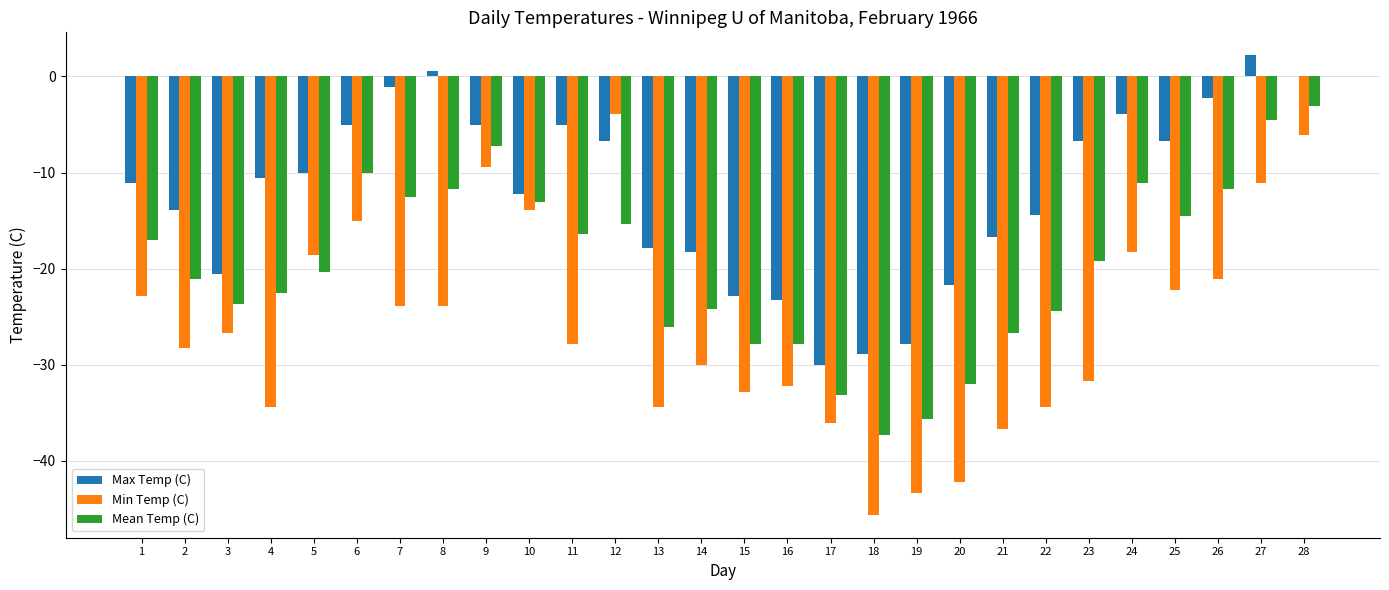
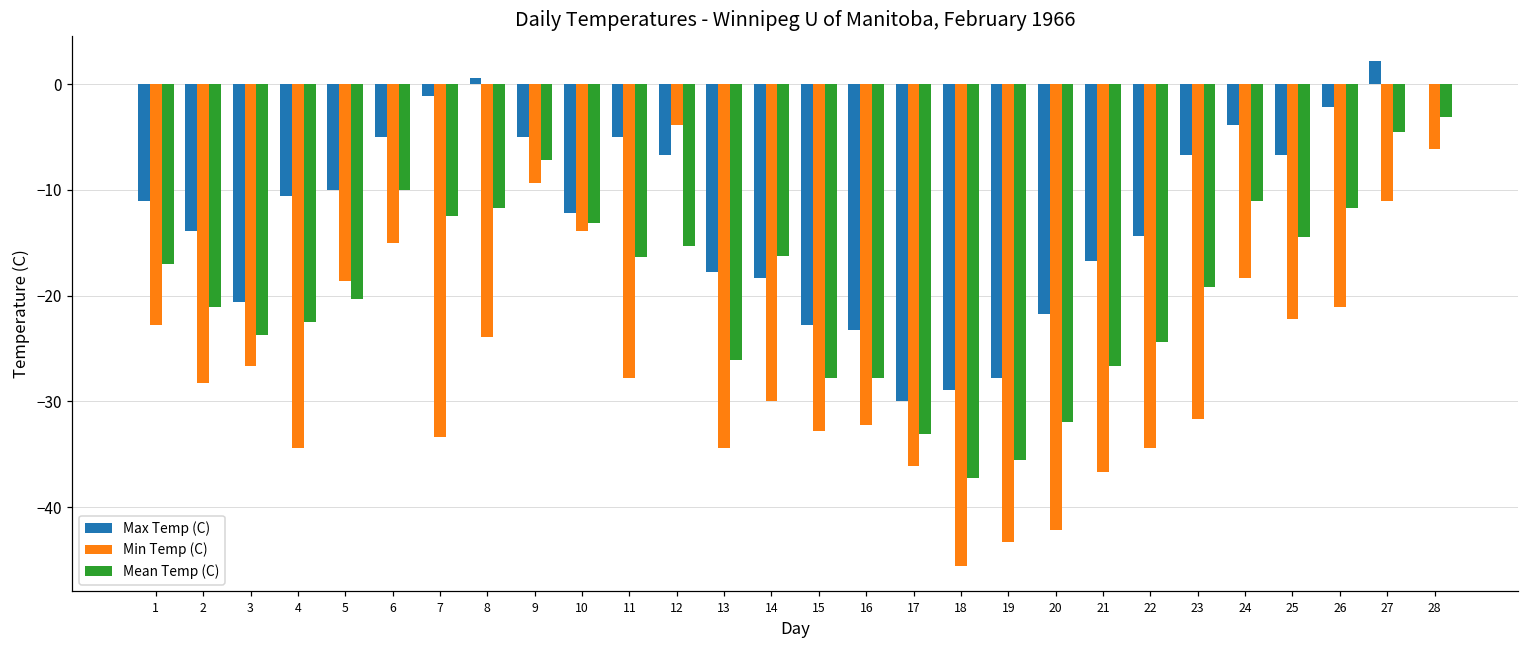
  {
    "Max Temp (C)": {
      "1": -11,
      "2": -14,
      "3": -21,
      "4": -11,
      "5": -10,
      "6": -5,
      "7": -1,
      "8": 1,
      "9": -5,
      "10": -12,
      "11": -5,
      "12": -7,
      "13": -18,
      "14": -18,
      "15": -23,
      "16": -23,
      "17": -30,
      "18": -29,
      "19": -28,
      "20": -22,
      "21": -17,
      "22": -14,
      "23": -7,
      "24": -4,
      "25": -7,
      "26": -2,
      "27": 2,
      "28": 0
    },
    "Min Temp (C)": {
      "1": -23,
      "2": -28,
      "3": -27,
      "4": -34,
      "5": -19,
      "6": -15,
-     "7": -24,
+     "7": -33,
      "8": -24,
      "9": -9,
      "10": -14,
      "11": -28,
      "12": -4,
      "13": -34,
      "14": -30,
      "15": -33,
      "16": -32,
      "17": -36,
      "18": -46,
      "19": -43,
      "20": -42,
      "21": -37,
      "22": -34,
      "23": -32,
      "24": -18,
      "25": -22,
      "26": -21,
      "27": -11,
      "28": -6
    },
    "Mean Temp (C)": {
      "1": -17,
      "2": -21,
      "3": -24,
      "4": -23,
      "5": -20,
      "6": -10,
      "7": -13,
      "8": -12,
      "9": -7,
      "10": -13,
      "11": -16,
      "12": -15,
      "13": -26,
-     "14": -24,
+     "14": -16,
      "15": -28,
      "16": -28,
      "17": -33,
      "18": -37,
      "19": -36,
      "20": -32,
      "21": -27,
      "22": -24,
      "23": -19,
      "24": -11,
      "25": -15,
      "26": -12,
      "27": -5,
      "28": -3
    }
  }
